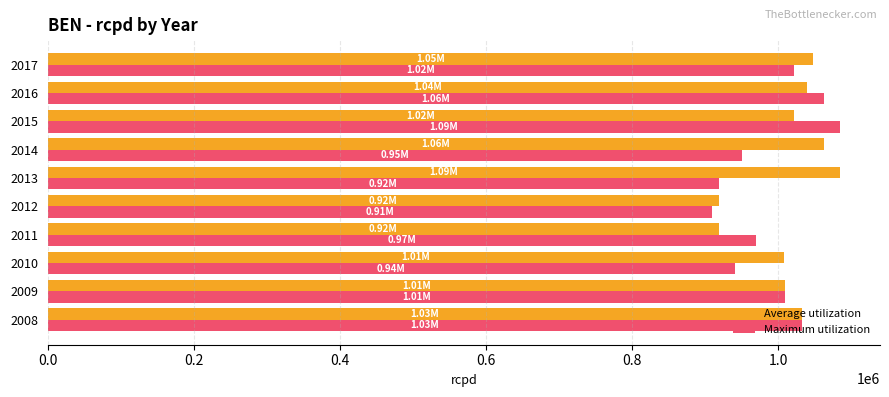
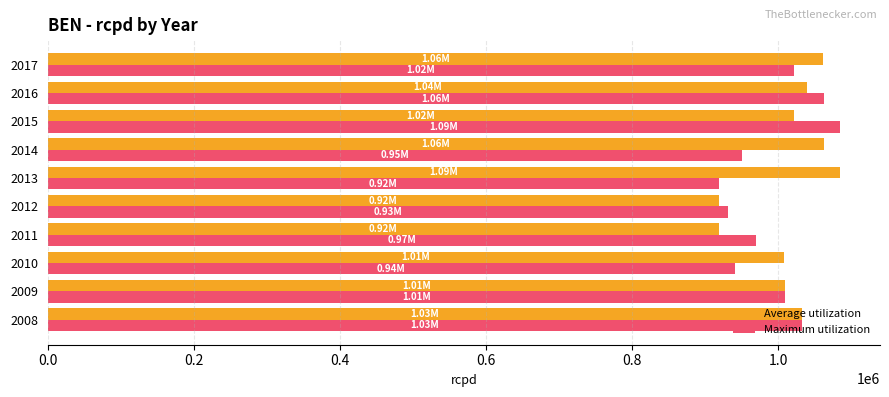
  {
    "Average utilization": {
-     "2017": "1.05M",
+     "2017": "1.06M",
      "2016": "1.04M",
      "2015": "1.02M",
      "2014": "1.06M",
      "2013": "1.09M",
      "2012": "0.92M",
      "2011": "0.92M",
      "2010": "1.01M",
      "2009": "1.01M",
      "2008": "1.03M"
    },
    "Maximum utilization": {
      "2017": "1.02M",
      "2016": "1.06M",
      "2015": "1.09M",
      "2014": "0.95M",
      "2013": "0.92M",
-     "2012": "0.91M",
+     "2012": "0.93M",
      "2011": "0.97M",
      "2010": "0.94M",
      "2009": "1.01M",
      "2008": "1.03M"
    }
  }
